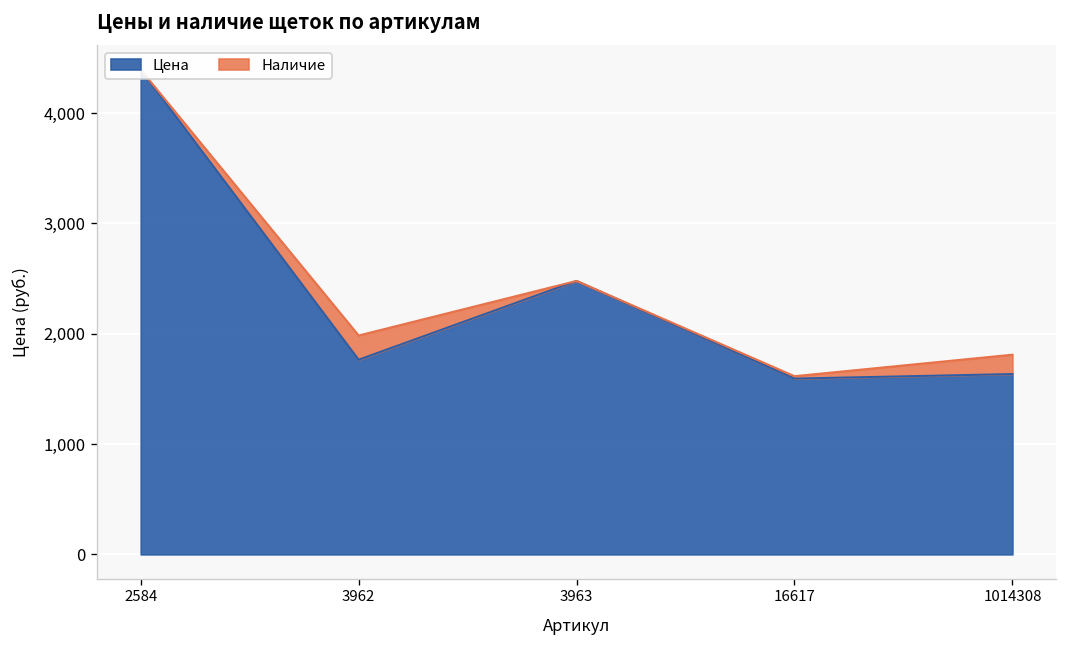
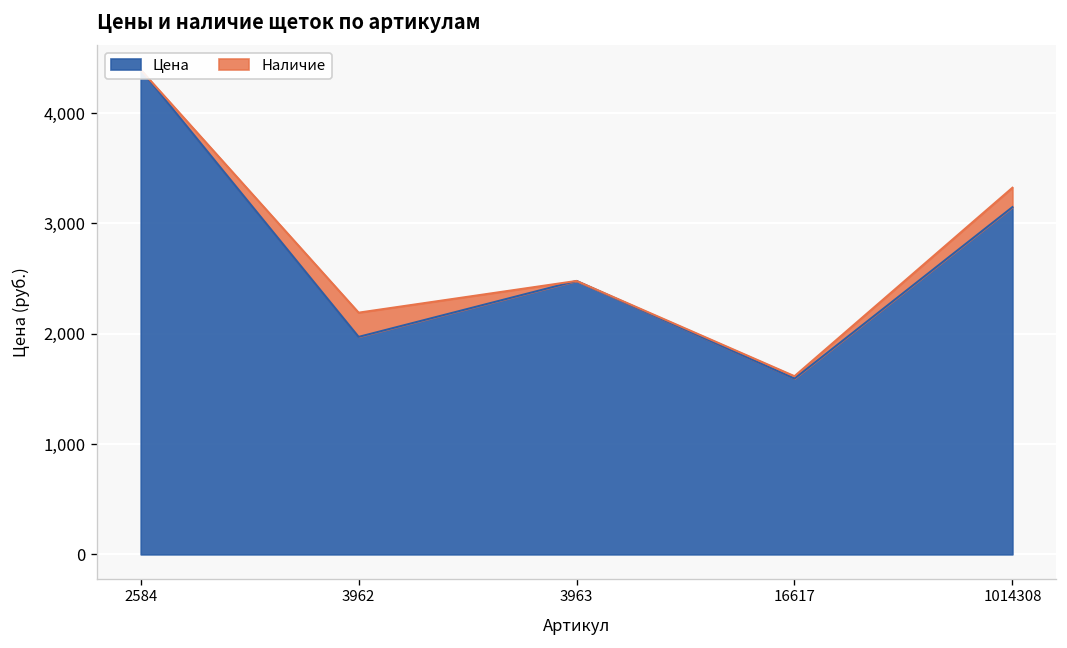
  {
    "Цена": {
-     "3962": "1,800",
-     "1014308": "1,600"
+     "3962": "2,000",
+     "1014308": "3,100"
    },
    "Наличие": {
      "3962": "200",
      "1014308": "200"
    }
  }
